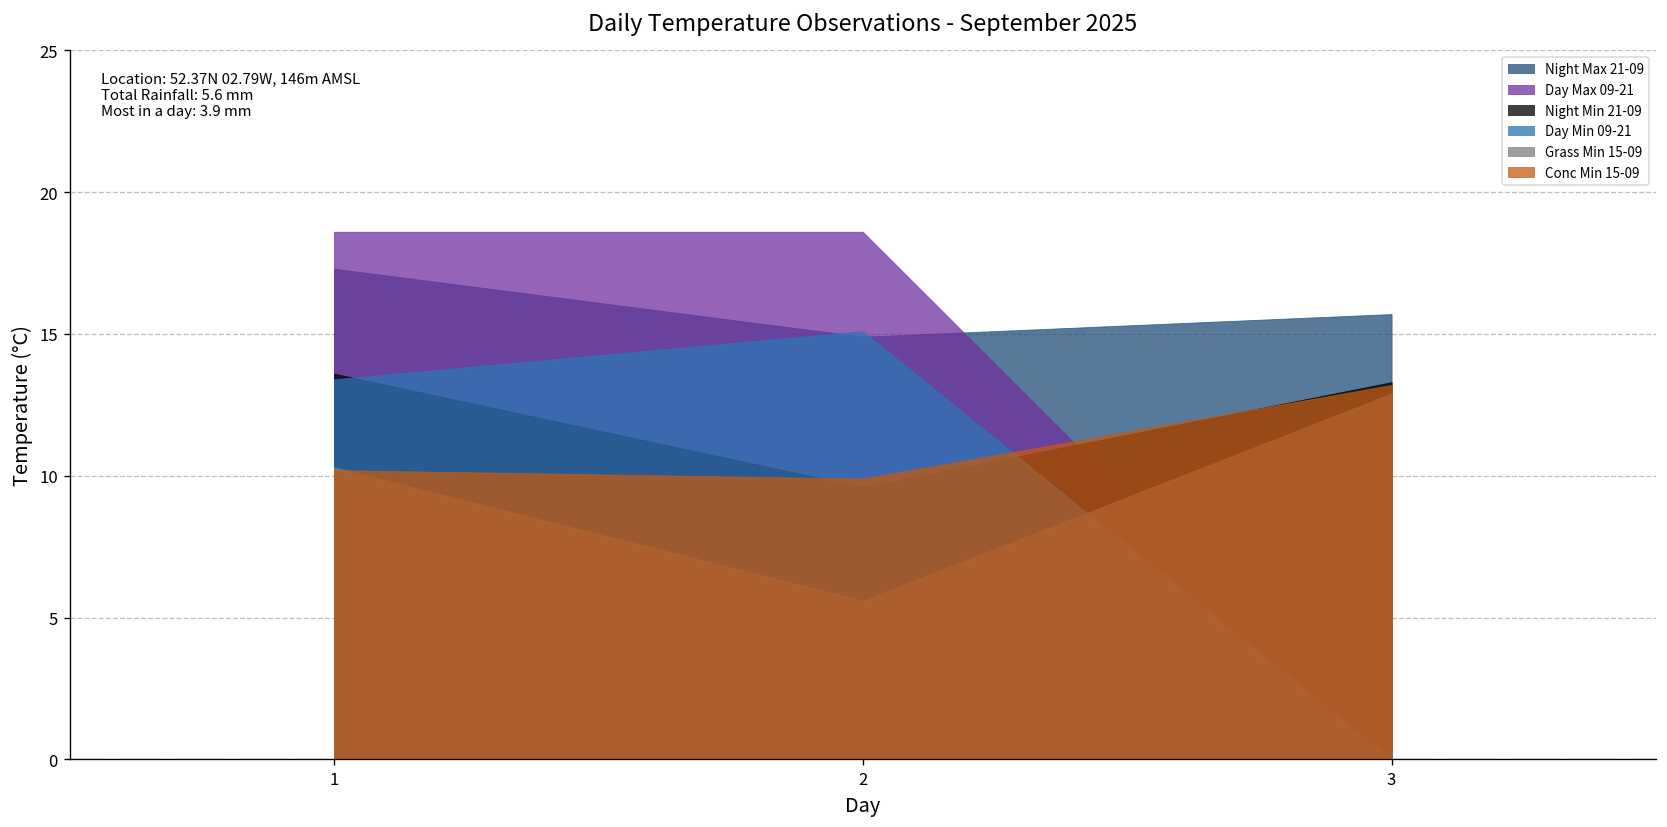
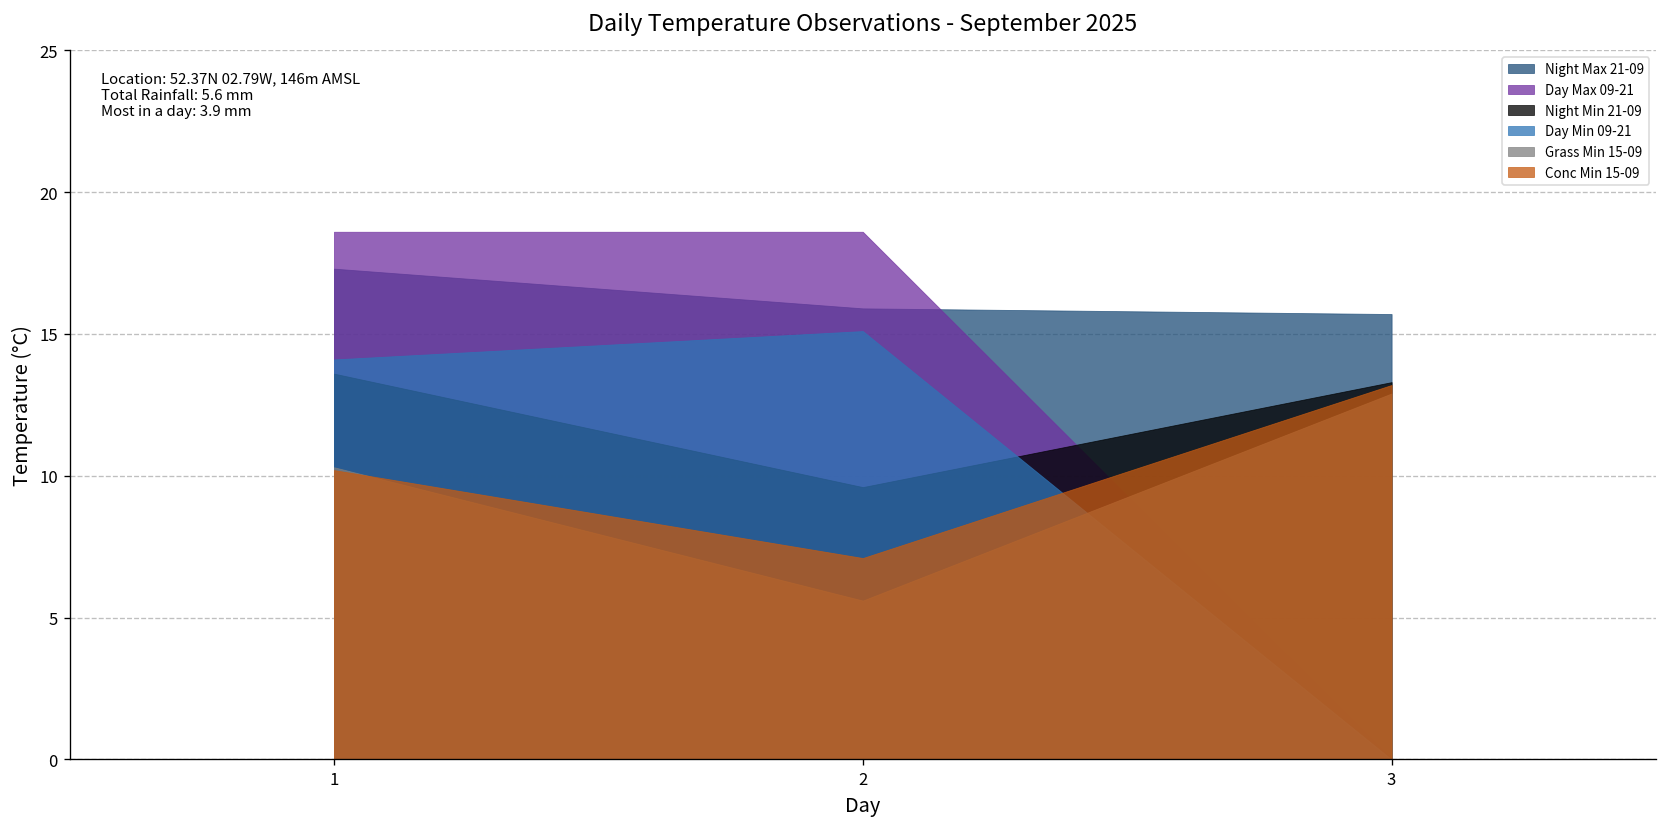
  {
    "Night Max 21-09": {
      "1": 17.3,
-     "2": 14.9,
+     "2": 15.9,
      "3": 15.7
    },
    "Day Max 09-21": {
      "1": 18.6,
      "2": 18.6
    },
    "Night Min 21-09": {
      "1": 13.6,
      "2": 9.6
    },
    "Day Min 09-21": {
-     "1": 13.4,
+     "1": 14.1,
      "2": 15.1
    },
    "Grass Min 15-09": {
      "2": 5.6,
      "3": 12.9
    },
    "Conc Min 15-09": {
-     "2": 9.9
+     "2": 7.1
    }
  }
